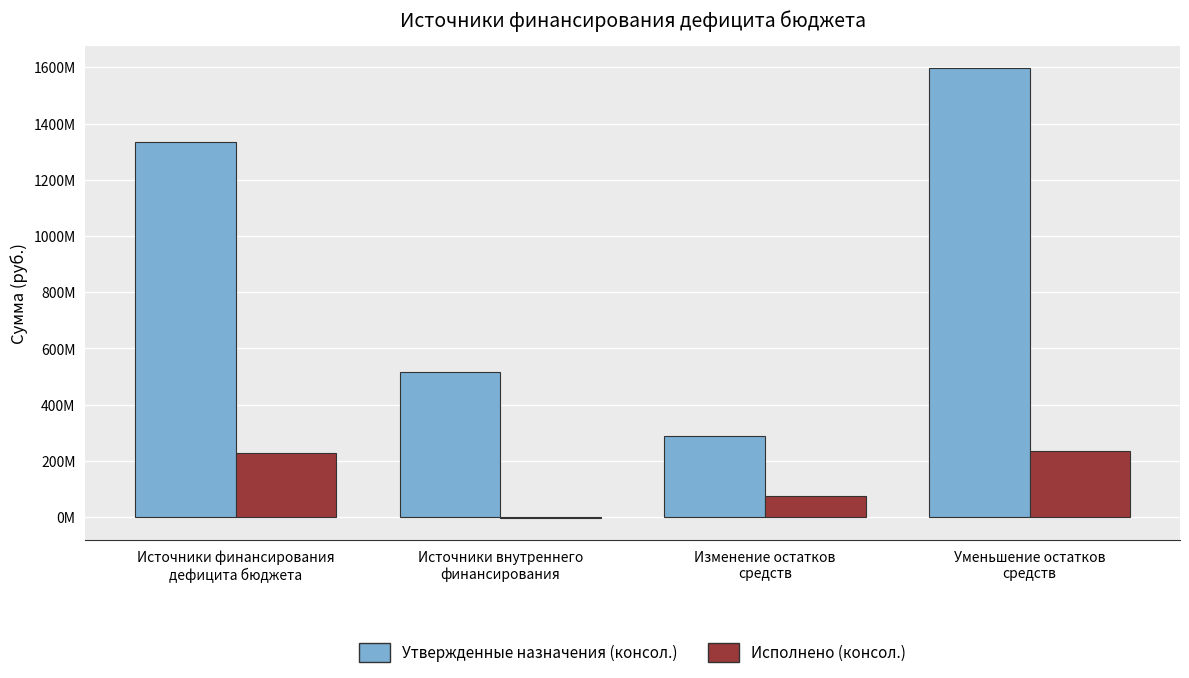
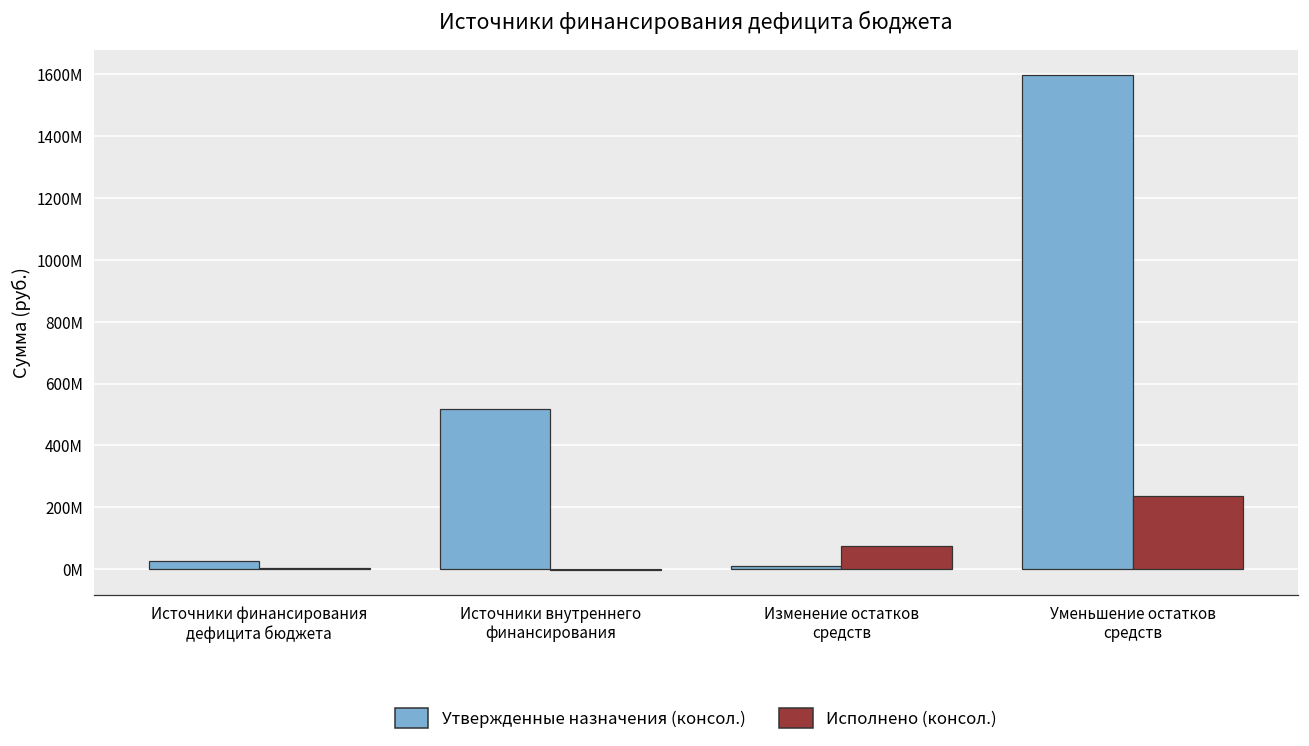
  {
    "Утвержденные назначения (консол.)": {
-     "Источники финансирования дефицита бюджета": 1330000000,
+     "Источники финансирования дефицита бюджета": 30000000,
      "Источники внутреннего финансирования": 520000000,
-     "Изменение остатков средств": 290000000,
+     "Изменение остатков средств": 10000000,
      "Уменьшение остатков средств": 1600000000
    },
    "Исполнено (консол.)": {
-     "Источники финансирования дефицита бюджета": 230000000,
+     "Источники финансирования дефицита бюджета": 0,
      "Изменение остатков средств": 80000000,
      "Уменьшение остатков средств": 230000000
    }
  }
